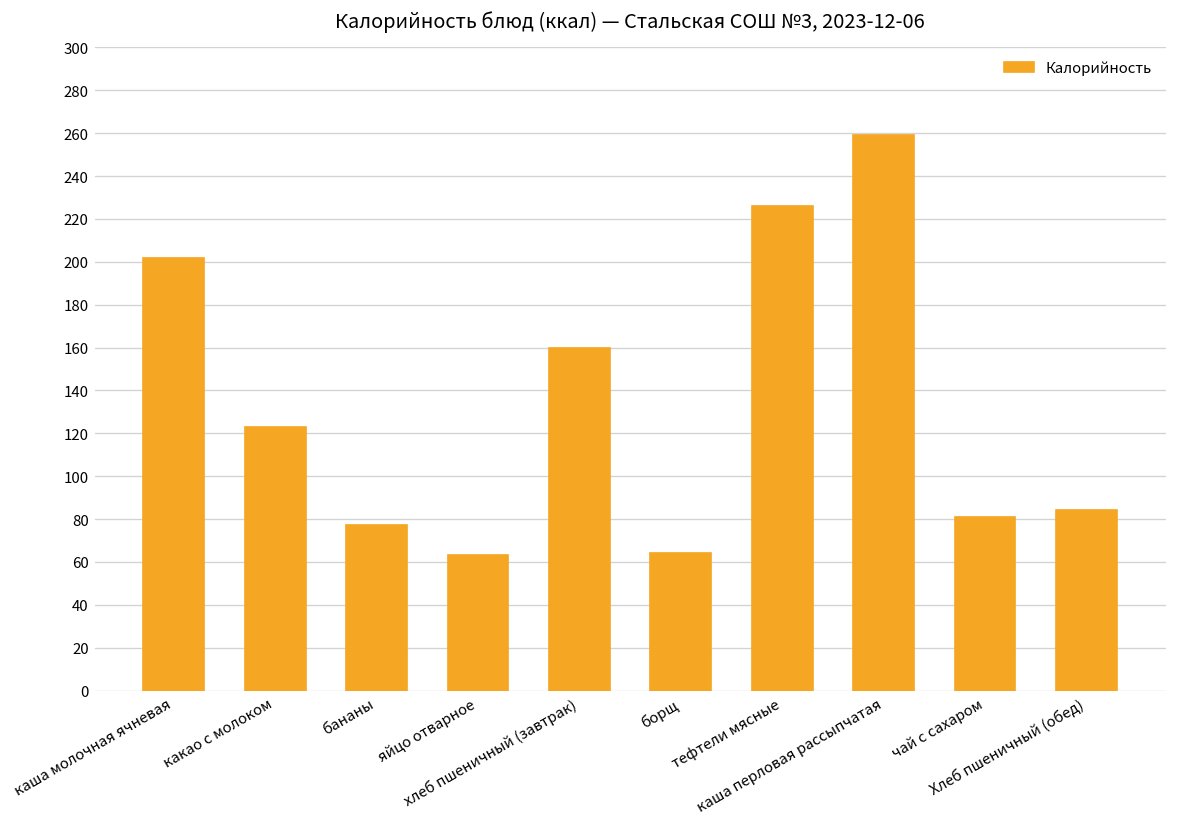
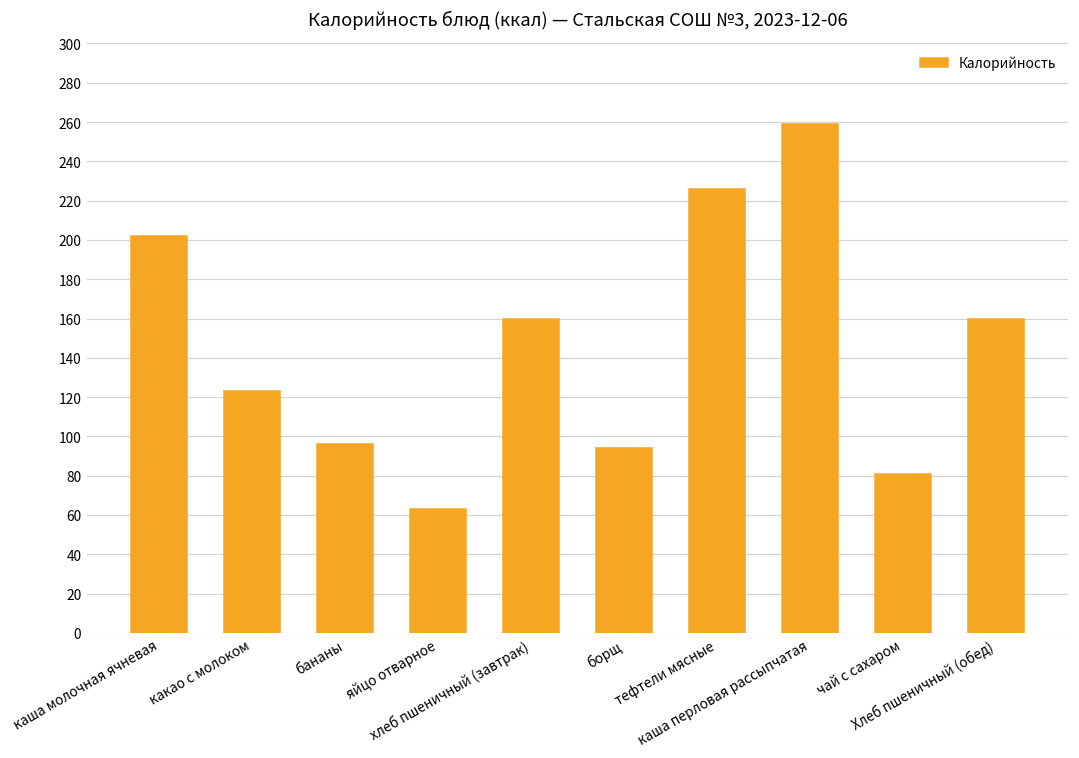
  {
    "каша молочная ячневая": 202,
    "какао с молоком": 123,
-   "бананы": 77,
+   "бананы": 96,
    "яйцо отварное": 63,
    "хлеб пшеничный (завтрак)": 160,
-   "борщ": 64,
+   "борщ": 94,
    "тефтели мясные": 226,
    "каша перловая рассыпчатая": 259,
    "чай с сахаром": 81,
-   "Хлеб пшеничный (обед)": 84
+   "Хлеб пшеничный (обед)": 160
  }
